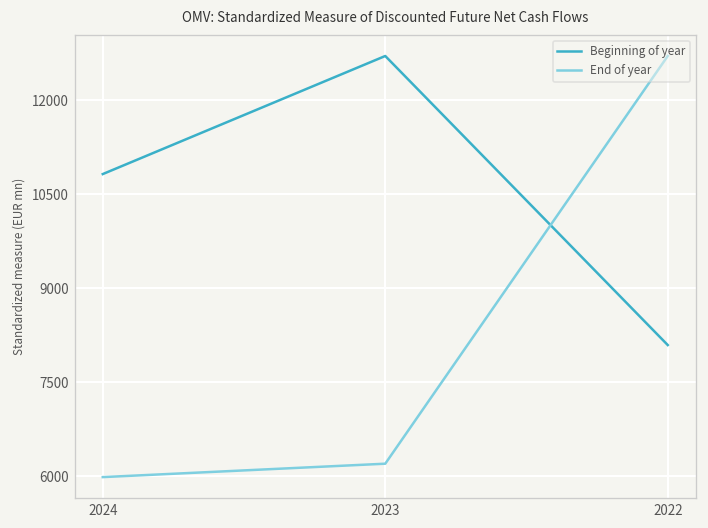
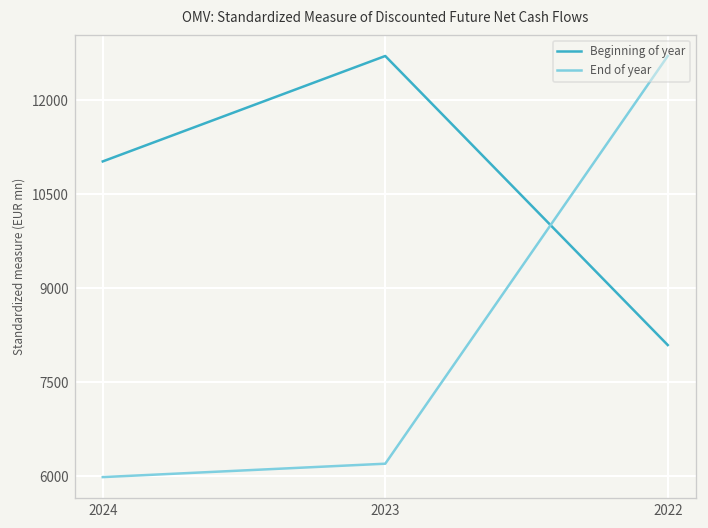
  {
    "Beginning of year": {
-     "2024": 10800,
+     "2024": 11000,
      "2023": 12700,
      "2022": 8100
    },
    "End of year": {
      "2024": 6000,
      "2023": 6200
    }
  }
